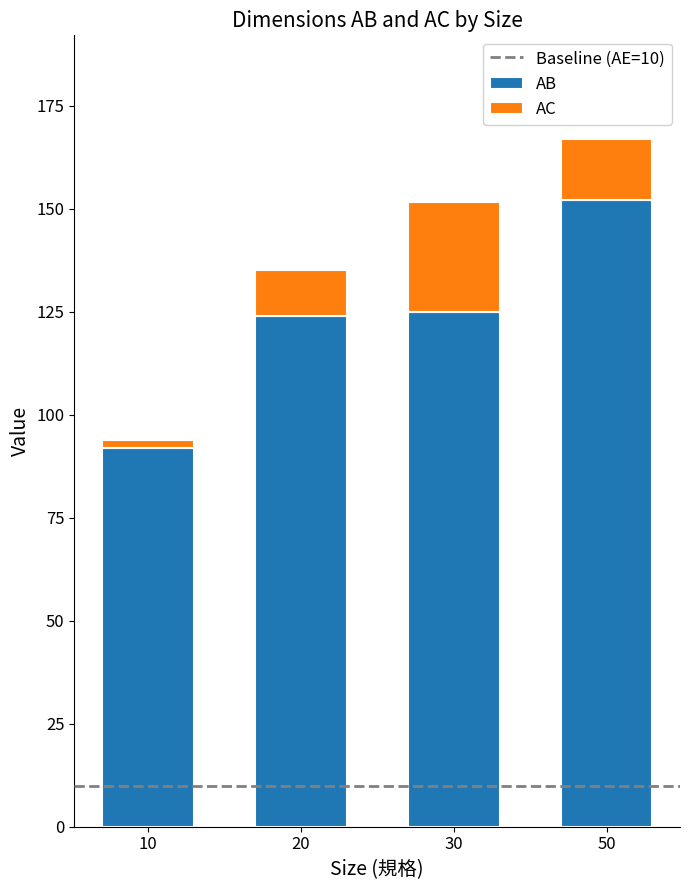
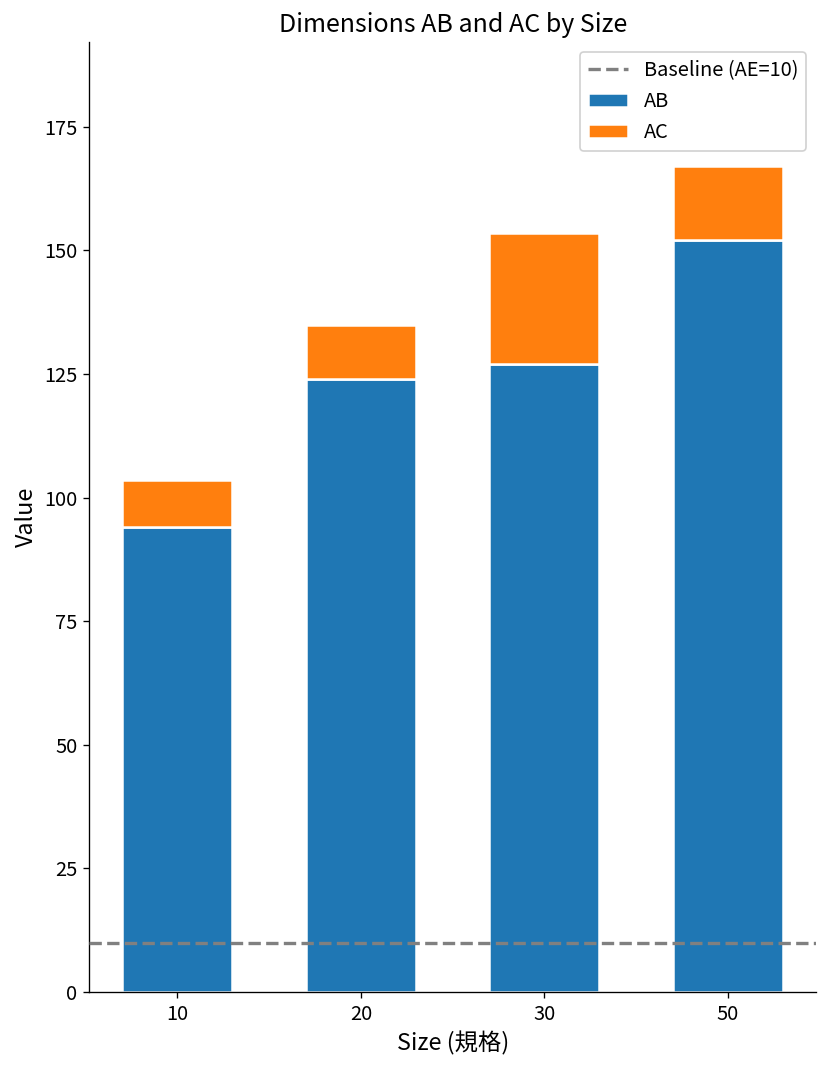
  {
    "AB": {
-     "10": 92,
+     "10": 94,
      "20": 124,
-     "30": 125,
+     "30": 127,
      "50": 152
    },
    "AC": {
-     "10": 2,
+     "10": 10,
      "20": 11,
      "30": 27,
      "50": 15
    }
  }
